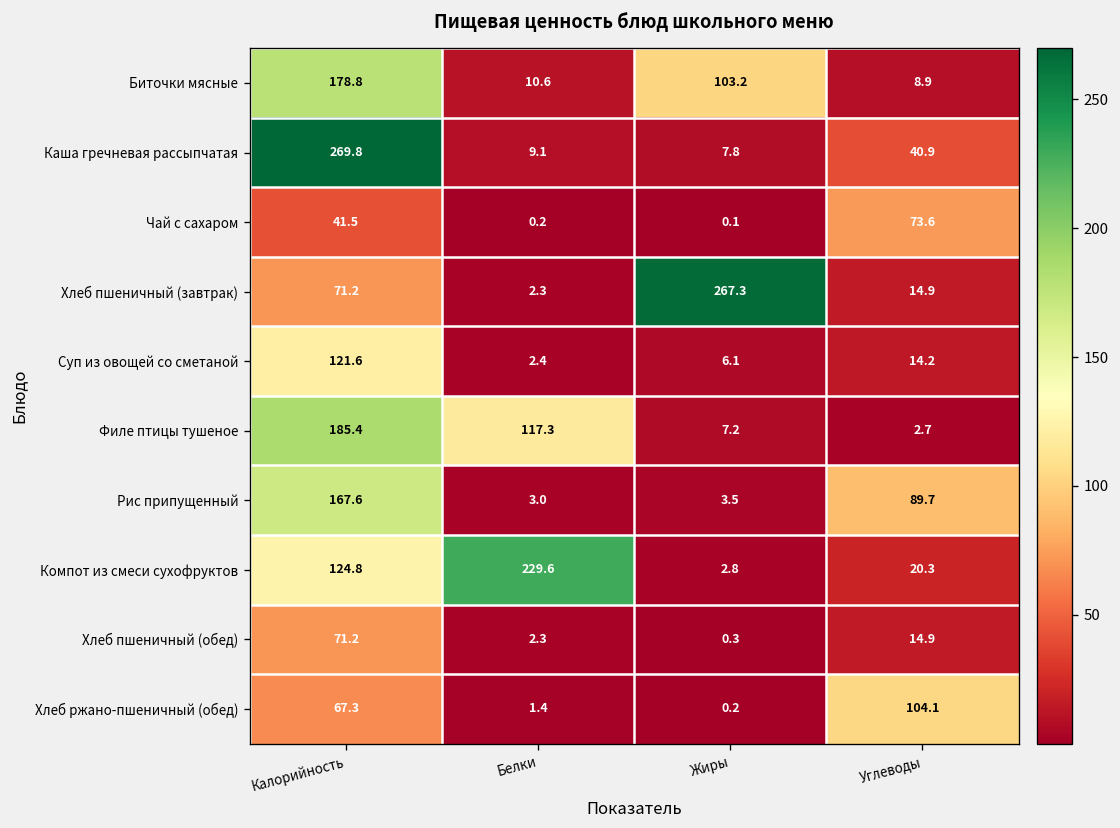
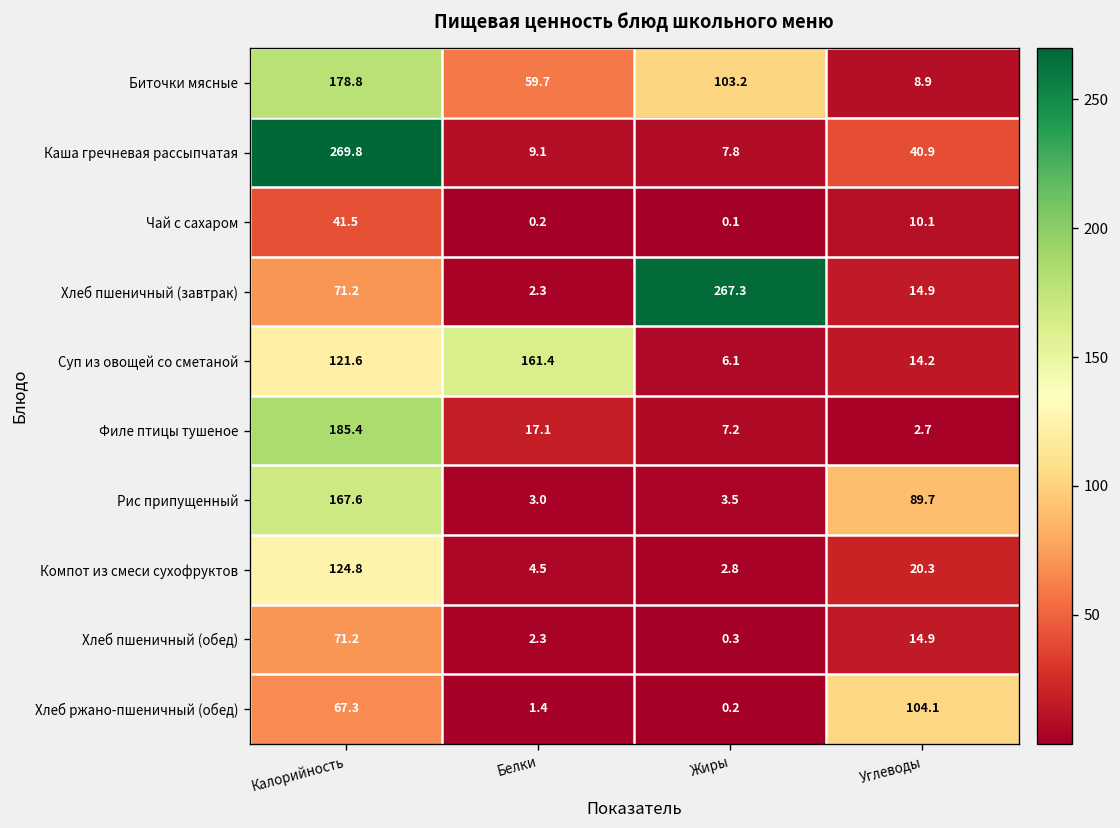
  {
    "Биточки мясные": {
      "Калорийность": 178.8,
-     "Белки": 10.6,
+     "Белки": 59.7,
      "Жиры": 103.2,
      "Углеводы": 8.9
    },
    "Каша гречневая рассыпчатая": {
      "Калорийность": 269.8,
      "Белки": 9.1,
      "Жиры": 7.8,
      "Углеводы": 40.9
    },
    "Чай с сахаром": {
      "Калорийность": 41.5,
      "Белки": 0.2,
      "Жиры": 0.1,
-     "Углеводы": 73.6
+     "Углеводы": 10.1
    },
    "Хлеб пшеничный (завтрак)": {
      "Калорийность": 71.2,
      "Белки": 2.3,
      "Жиры": 267.3,
      "Углеводы": 14.9
    },
    "Суп из овощей со сметаной": {
      "Калорийность": 121.6,
-     "Белки": 2.4,
+     "Белки": 161.4,
      "Жиры": 6.1,
      "Углеводы": 14.2
    },
    "Филе птицы тушеное": {
      "Калорийность": 185.4,
-     "Белки": 117.3,
+     "Белки": 17.1,
      "Жиры": 7.2,
      "Углеводы": 2.7
    },
    "Рис припущенный": {
      "Калорийность": 167.6,
      "Белки": 3.0,
      "Жиры": 3.5,
      "Углеводы": 89.7
    },
    "Компот из смеси сухофруктов": {
      "Калорийность": 124.8,
-     "Белки": 229.6,
+     "Белки": 4.5,
      "Жиры": 2.8,
      "Углеводы": 20.3
    },
    "Хлеб пшеничный (обед)": {
      "Калорийность": 71.2,
      "Белки": 2.3,
      "Жиры": 0.3,
      "Углеводы": 14.9
    },
    "Хлеб ржано-пшеничный (обед)": {
      "Калорийность": 67.3,
      "Белки": 1.4,
      "Жиры": 0.2,
      "Углеводы": 104.1
    }
  }
